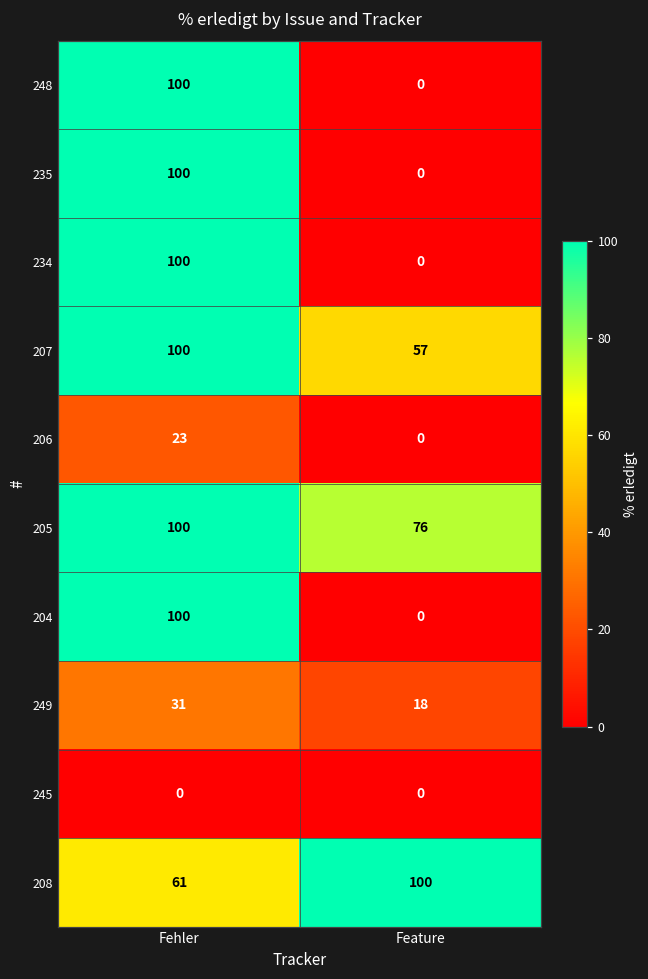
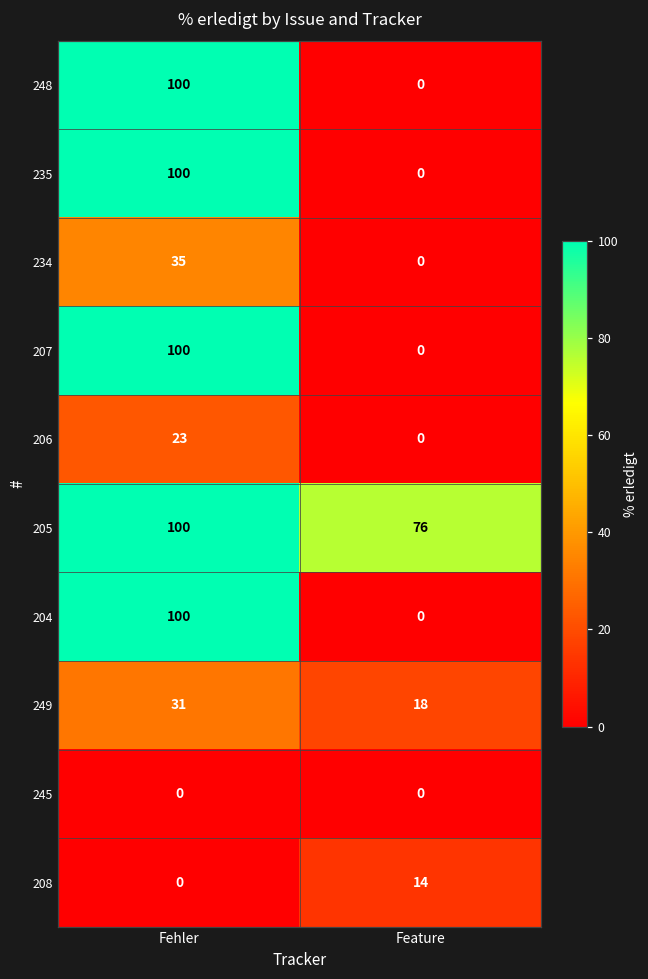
  {
    "248": {
      "Fehler": 100,
      "Feature": 0
    },
    "235": {
      "Fehler": 100,
      "Feature": 0
    },
    "234": {
-     "Fehler": 100,
+     "Fehler": 35,
      "Feature": 0
    },
    "207": {
      "Fehler": 100,
-     "Feature": 57
+     "Feature": 0
    },
    "206": {
      "Fehler": 23,
      "Feature": 0
    },
    "205": {
      "Fehler": 100,
      "Feature": 76
    },
    "204": {
      "Fehler": 100,
      "Feature": 0
    },
    "249": {
      "Fehler": 31,
      "Feature": 18
    },
    "245": {
      "Fehler": 0,
      "Feature": 0
    },
    "208": {
-     "Fehler": 61,
-     "Feature": 100
+     "Fehler": 0,
+     "Feature": 14
    }
  }
